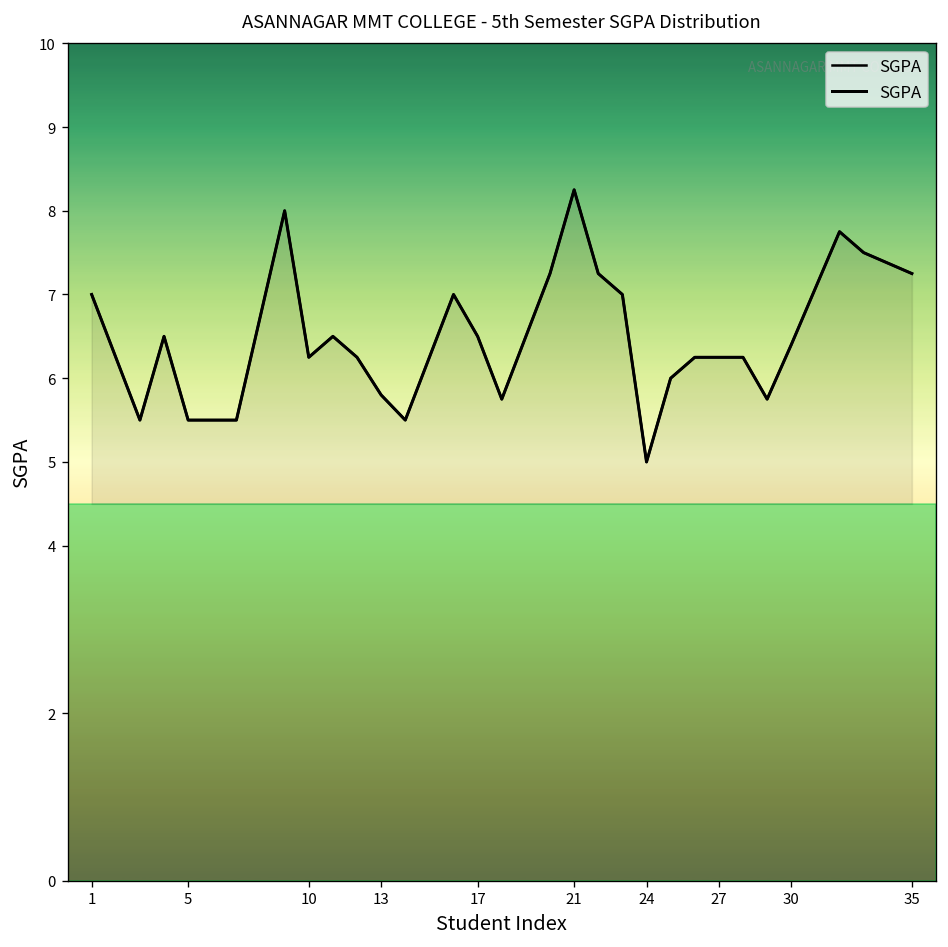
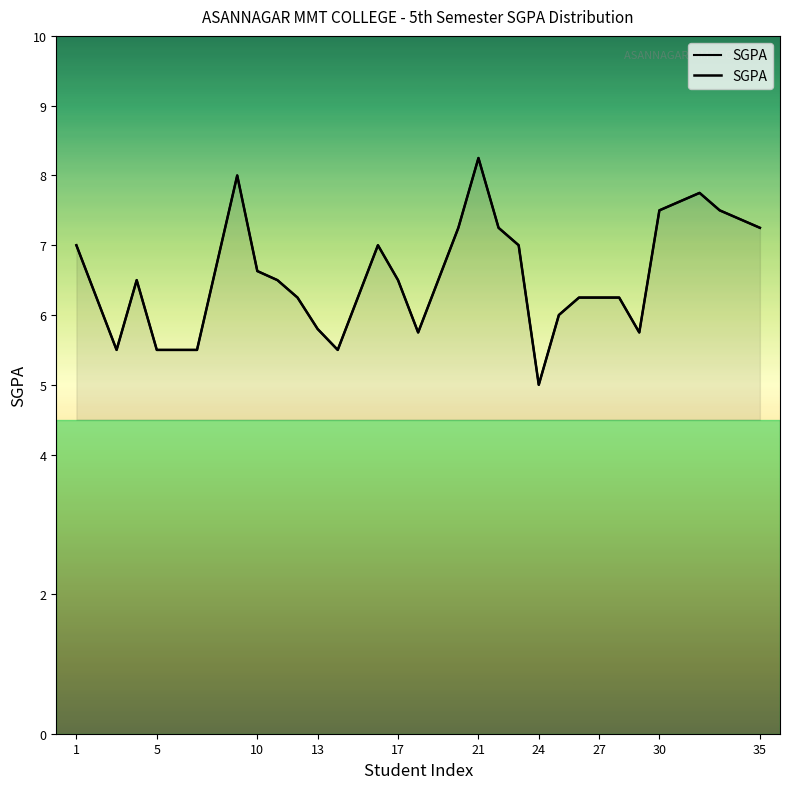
  {
    "1": 7.0,
    "5": 5.5,
-   "10": 6.3,
+   "10": 6.6,
    "13": 5.8,
    "17": 6.5,
    "21": 8.3,
    "24": 5.0,
    "27": 6.3,
-   "30": 6.4,
+   "30": 7.5,
    "35": 7.3
  }
